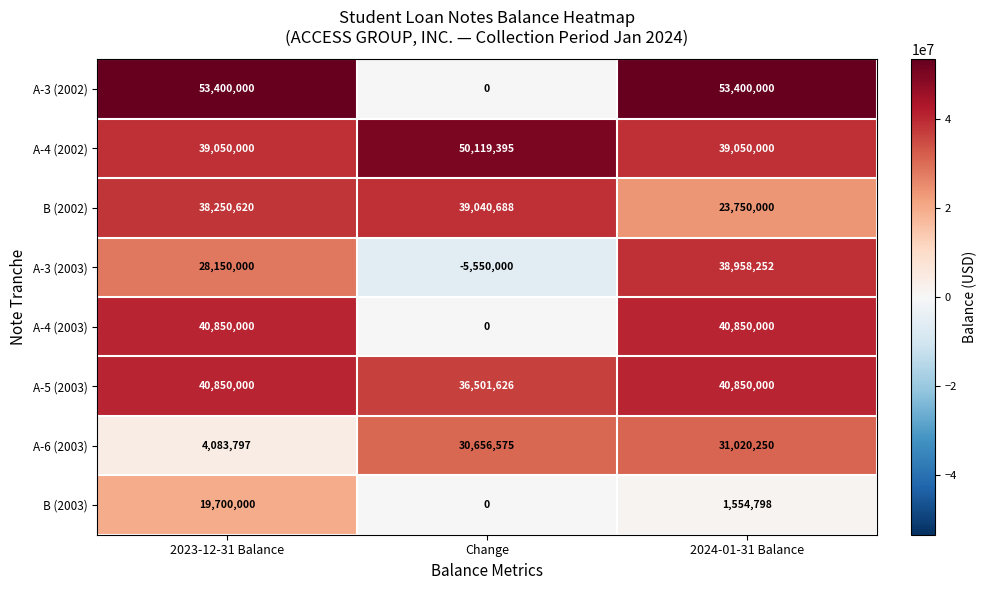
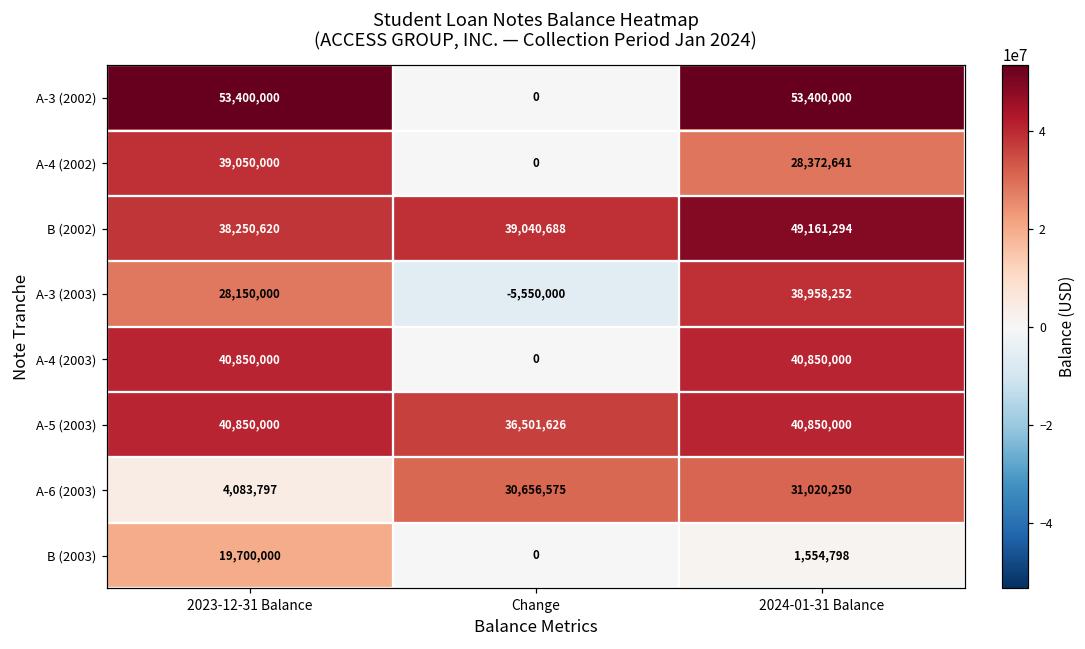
  {
    "A-3 (2002)": {
      "2023-12-31 Balance": "53,400,000",
      "Change": "0",
      "2024-01-31 Balance": "53,400,000"
    },
    "A-4 (2002)": {
      "2023-12-31 Balance": "39,050,000",
-     "Change": "50,119,395",
-     "2024-01-31 Balance": "39,050,000"
+     "Change": "0",
+     "2024-01-31 Balance": "28,372,641"
    },
    "B (2002)": {
      "2023-12-31 Balance": "38,250,620",
      "Change": "39,040,688",
-     "2024-01-31 Balance": "23,750,000"
+     "2024-01-31 Balance": "49,161,294"
    },
    "A-3 (2003)": {
      "2023-12-31 Balance": "28,150,000",
      "Change": "-5,550,000",
      "2024-01-31 Balance": "38,958,252"
    },
    "A-4 (2003)": {
      "2023-12-31 Balance": "40,850,000",
      "Change": "0",
      "2024-01-31 Balance": "40,850,000"
    },
    "A-5 (2003)": {
      "2023-12-31 Balance": "40,850,000",
      "Change": "36,501,626",
      "2024-01-31 Balance": "40,850,000"
    },
    "A-6 (2003)": {
      "2023-12-31 Balance": "4,083,797",
      "Change": "30,656,575",
      "2024-01-31 Balance": "31,020,250"
    },
    "B (2003)": {
      "2023-12-31 Balance": "19,700,000",
      "Change": "0",
      "2024-01-31 Balance": "1,554,798"
    }
  }
